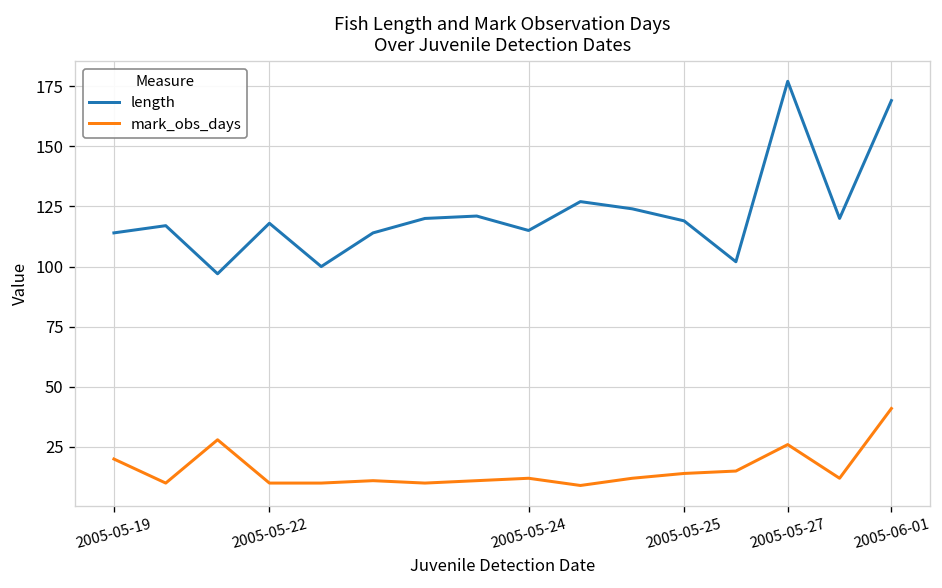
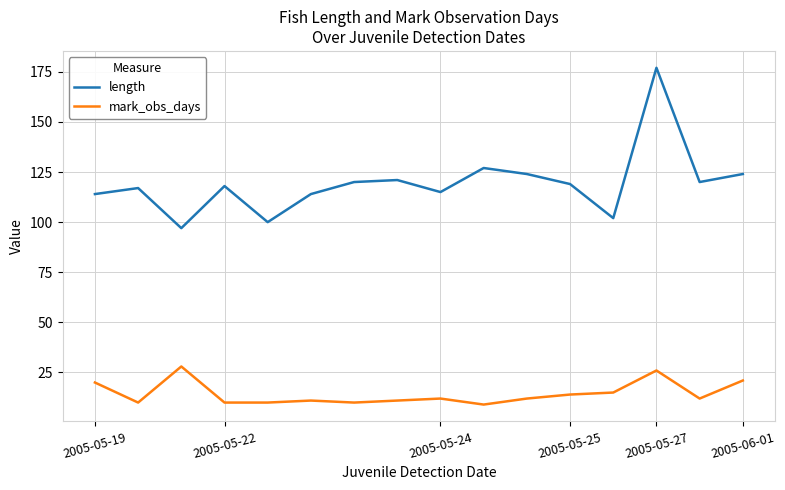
  {
    "length": {
      "2005-05-19": 114,
      "2005-05-25": 119,
      "2005-05-27": 177,
-     "2005-06-01": 169
+     "2005-06-01": 124
    },
    "mark_obs_days": {
      "2005-05-19": 20,
      "2005-05-25": 14,
      "2005-05-27": 26,
-     "2005-06-01": 41
+     "2005-06-01": 21
    }
  }
